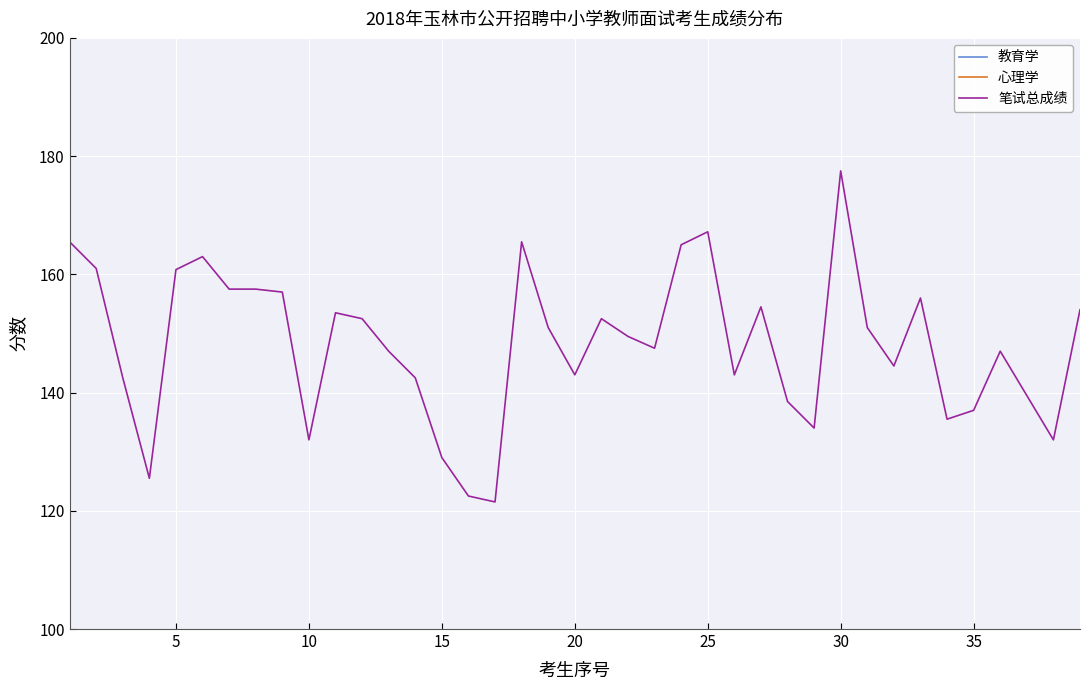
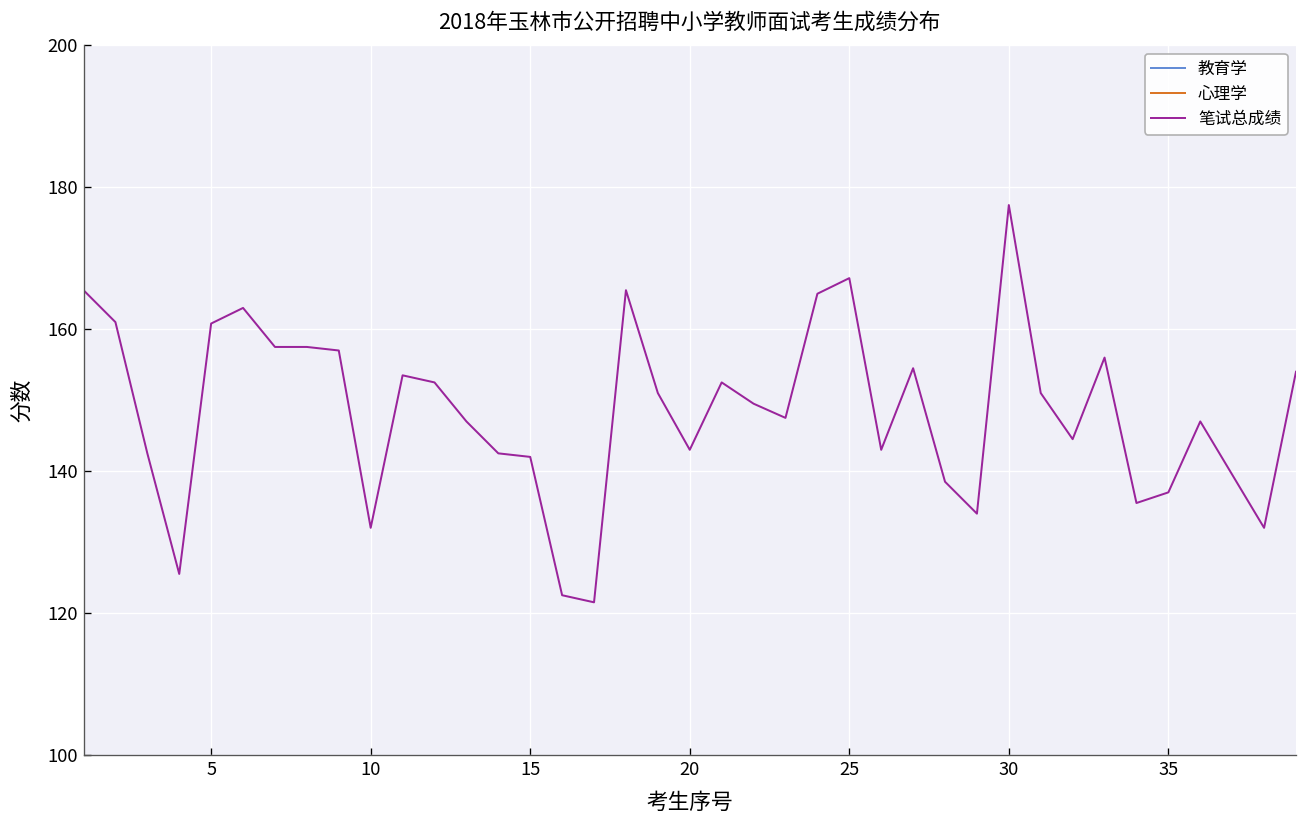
  {
    "笔试总成绩": {
      "5": 161,
      "10": 132,
-     "15": 129,
+     "15": 142,
      "20": 143,
      "25": 167,
      "30": 178,
      "35": 137
    }
  }
